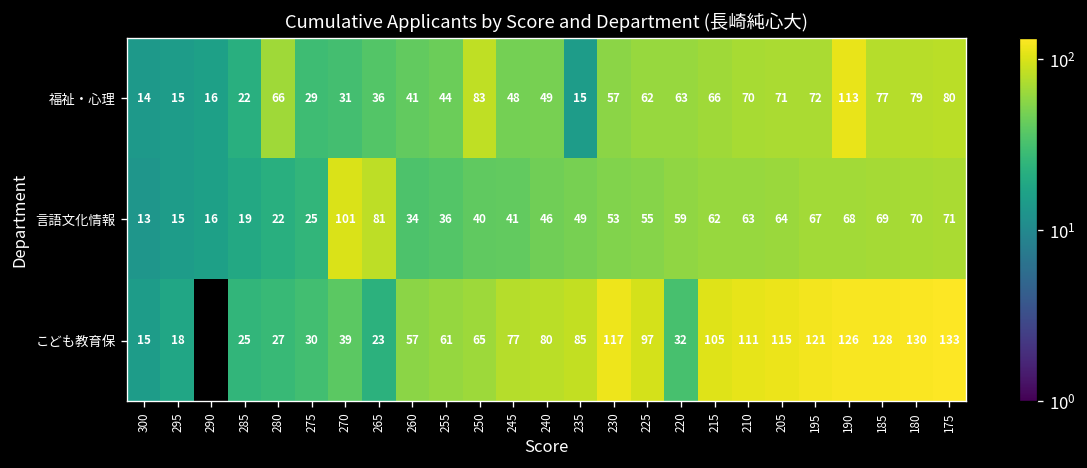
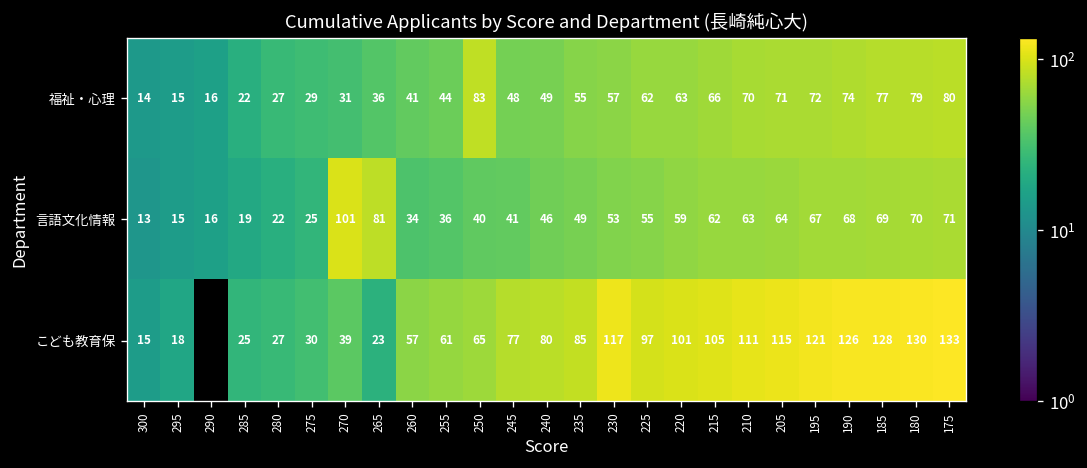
  {
    "福祉・心理": {
      "300": 14,
      "295": 15,
      "290": 16,
      "285": 22,
-     "280": 66,
+     "280": 27,
      "275": 29,
      "270": 31,
      "265": 36,
      "260": 41,
      "255": 44,
      "250": 83,
      "245": 48,
      "240": 49,
-     "235": 15,
+     "235": 55,
      "230": 57,
      "225": 62,
      "220": 63,
      "215": 66,
      "210": 70,
      "205": 71,
      "195": 72,
-     "190": 113,
+     "190": 74,
      "185": 77,
      "180": 79,
      "175": 80
    },
    "言語文化情報": {
      "300": 13,
      "295": 15,
      "290": 16,
      "285": 19,
      "280": 22,
      "275": 25,
      "270": 101,
      "265": 81,
      "260": 34,
      "255": 36,
      "250": 40,
      "245": 41,
      "240": 46,
      "235": 49,
      "230": 53,
      "225": 55,
      "220": 59,
      "215": 62,
      "210": 63,
      "205": 64,
      "195": 67,
      "190": 68,
      "185": 69,
      "180": 70,
      "175": 71
    },
    "こども教育保": {
      "300": 15,
      "295": 18,
      "285": 25,
      "280": 27,
      "275": 30,
      "270": 39,
      "265": 23,
      "260": 57,
      "255": 61,
      "250": 65,
      "245": 77,
      "240": 80,
      "235": 85,
      "230": 117,
      "225": 97,
-     "220": 32,
+     "220": 101,
      "215": 105,
      "210": 111,
      "205": 115,
      "195": 121,
      "190": 126,
      "185": 128,
      "180": 130,
      "175": 133
    }
  }
